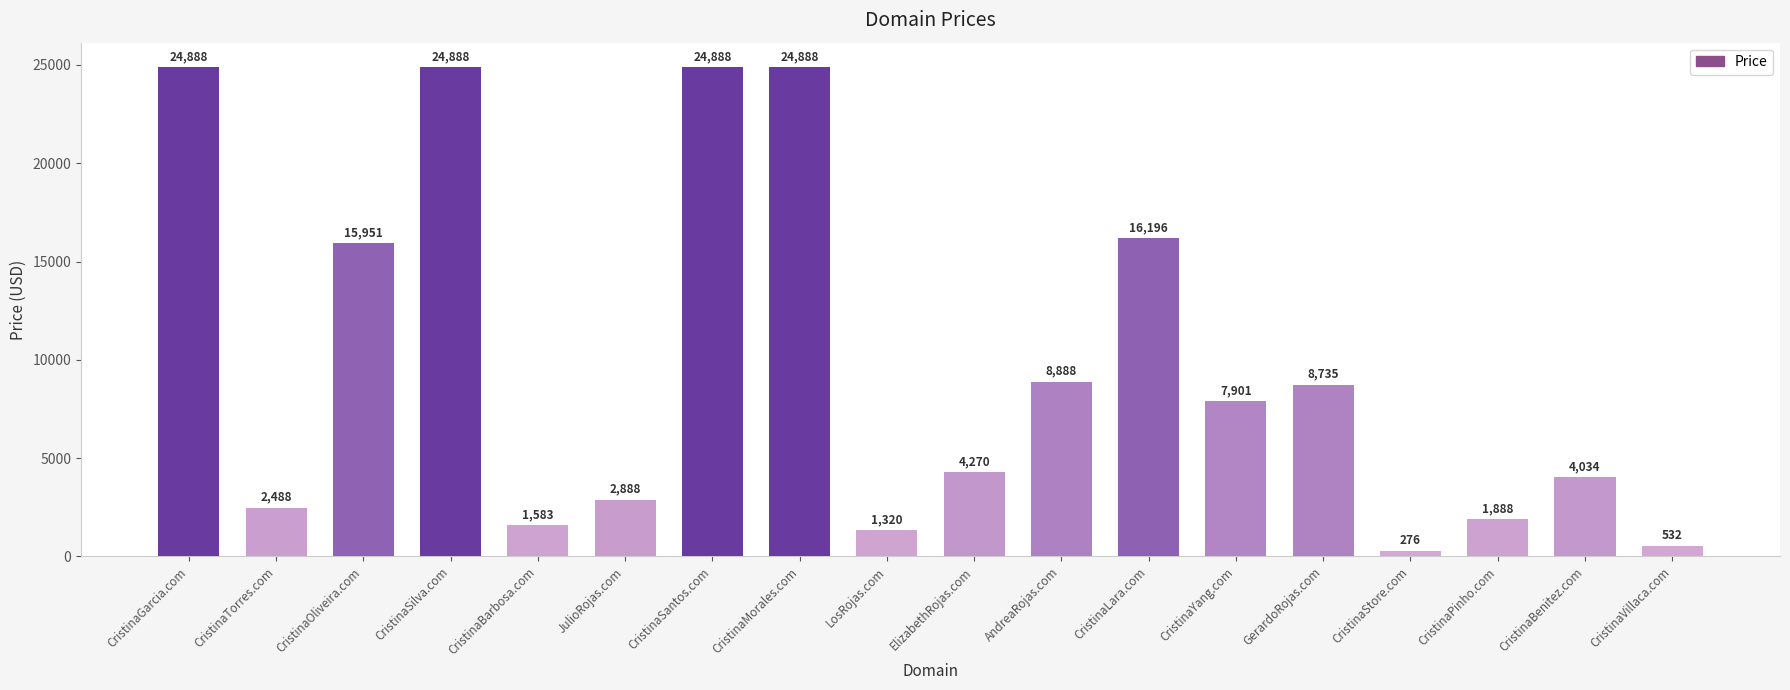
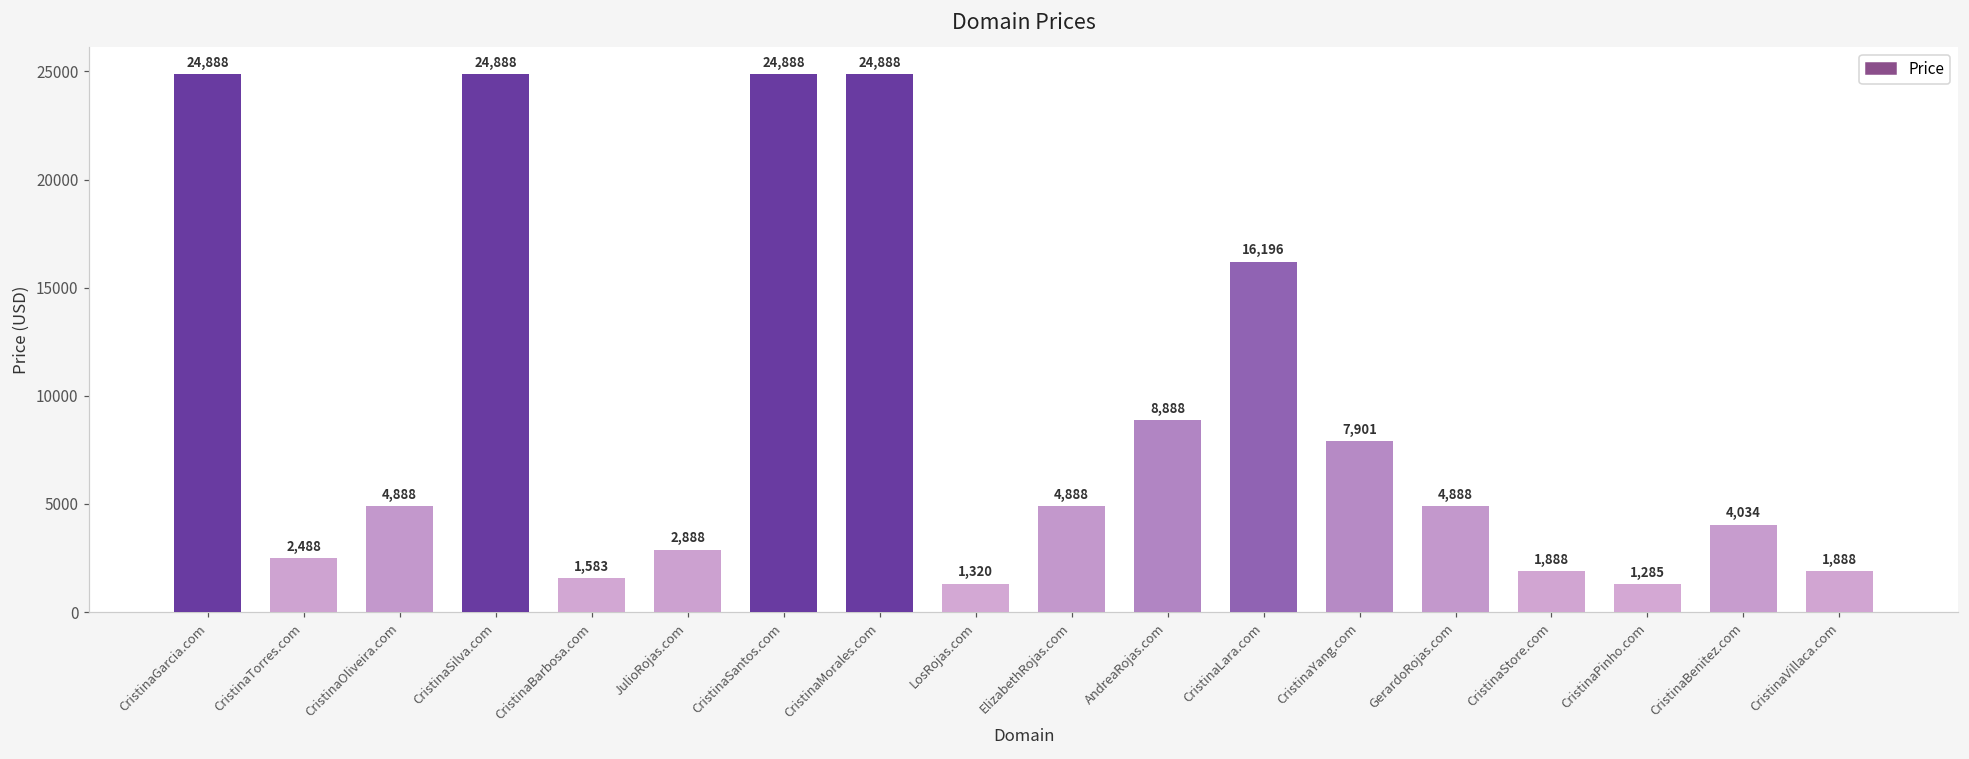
  {
    "CristinaGarcia.com": "24,888",
    "CristinaTorres.com": "2,488",
-   "CristinaOliveira.com": "15,951",
+   "CristinaOliveira.com": "4,888",
    "CristinaSilva.com": "24,888",
    "CristinaBarbosa.com": "1,583",
    "JulioRojas.com": "2,888",
    "CristinaSantos.com": "24,888",
    "CristinaMorales.com": "24,888",
    "LosRojas.com": "1,320",
-   "ElizabethRojas.com": "4,270",
+   "ElizabethRojas.com": "4,888",
    "AndreaRojas.com": "8,888",
    "CristinaLara.com": "16,196",
    "CristinaYang.com": "7,901",
-   "GerardoRojas.com": "8,735",
-   "CristinaStore.com": "276",
-   "CristinaPinho.com": "1,888",
+   "GerardoRojas.com": "4,888",
+   "CristinaStore.com": "1,888",
+   "CristinaPinho.com": "1,285",
    "CristinaBenitez.com": "4,034",
-   "CristinaVillaca.com": "532"
+   "CristinaVillaca.com": "1,888"
  }
